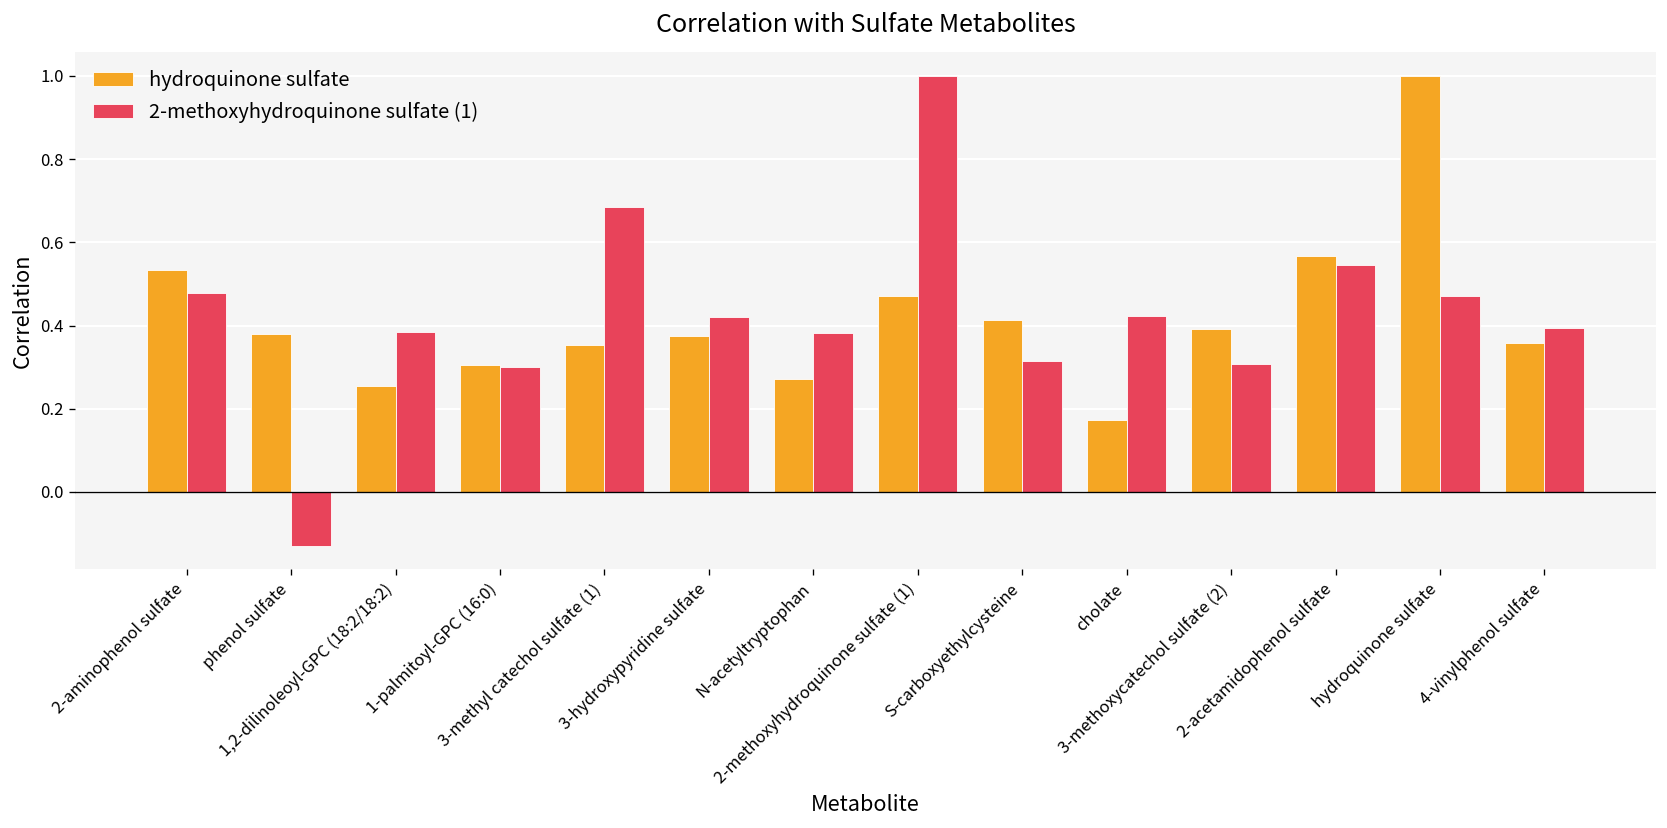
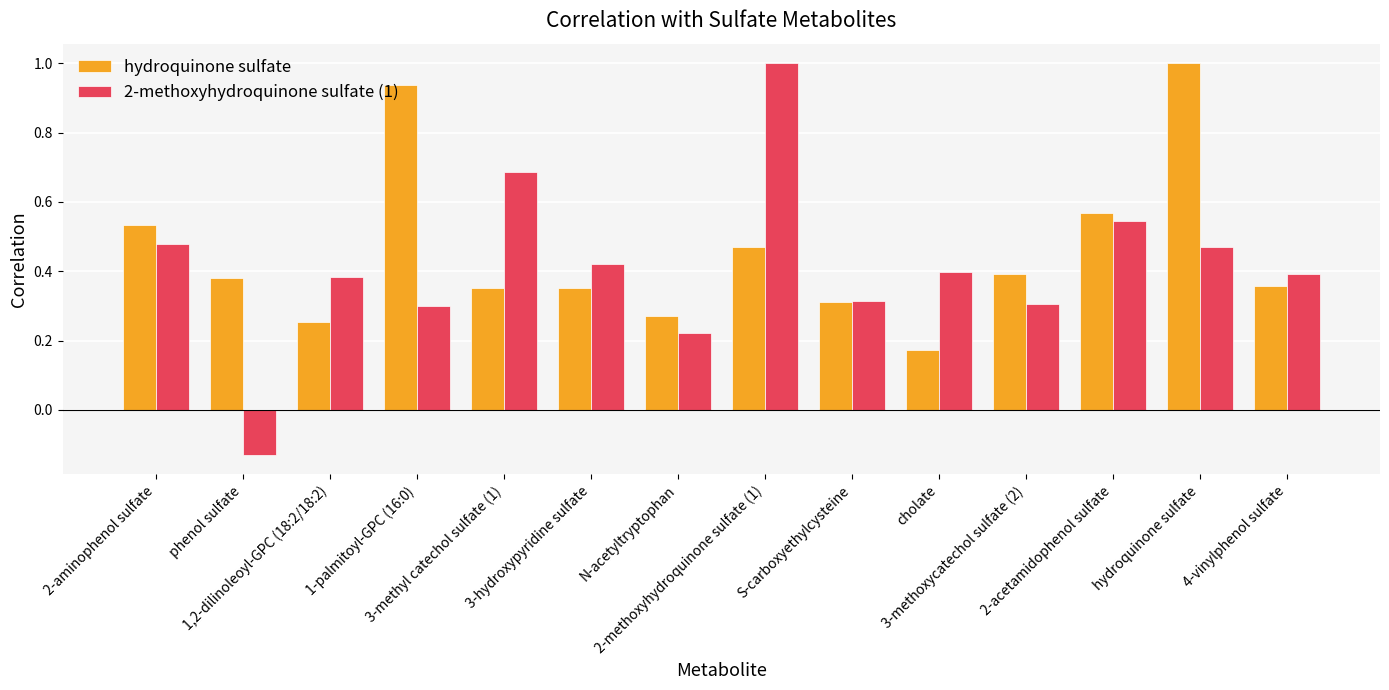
  {
    "hydroquinone sulfate": {
      "2-aminophenol sulfate": 0.53,
      "phenol sulfate": 0.38,
      "1,2-dilinoleoyl-GPC (18:2/18:2)": 0.25,
-     "1-palmitoyl-GPC (16:0)": 0.30,
+     "1-palmitoyl-GPC (16:0)": 0.94,
      "3-methyl catechol sulfate (1)": 0.35,
-     "3-hydroxypyridine sulfate": 0.38,
+     "3-hydroxypyridine sulfate": 0.35,
      "N-acetyltryptophan": 0.27,
      "2-methoxyhydroquinone sulfate (1)": 0.47,
-     "S-carboxyethylcysteine": 0.41,
+     "S-carboxyethylcysteine": 0.31,
      "cholate": 0.17,
      "3-methoxycatechol sulfate (2)": 0.39,
      "2-acetamidophenol sulfate": 0.57,
      "hydroquinone sulfate": 1.00,
      "4-vinylphenol sulfate": 0.36
    },
    "2-methoxyhydroquinone sulfate (1)": {
      "2-aminophenol sulfate": 0.48,
      "phenol sulfate": -0.13,
      "1,2-dilinoleoyl-GPC (18:2/18:2)": 0.38,
      "1-palmitoyl-GPC (16:0)": 0.30,
      "3-methyl catechol sulfate (1)": 0.69,
      "3-hydroxypyridine sulfate": 0.42,
-     "N-acetyltryptophan": 0.38,
+     "N-acetyltryptophan": 0.22,
      "2-methoxyhydroquinone sulfate (1)": 1.00,
      "S-carboxyethylcysteine": 0.31,
-     "cholate": 0.42,
+     "cholate": 0.40,
      "3-methoxycatechol sulfate (2)": 0.31,
      "2-acetamidophenol sulfate": 0.54,
      "hydroquinone sulfate": 0.47,
      "4-vinylphenol sulfate": 0.39
    }
  }
